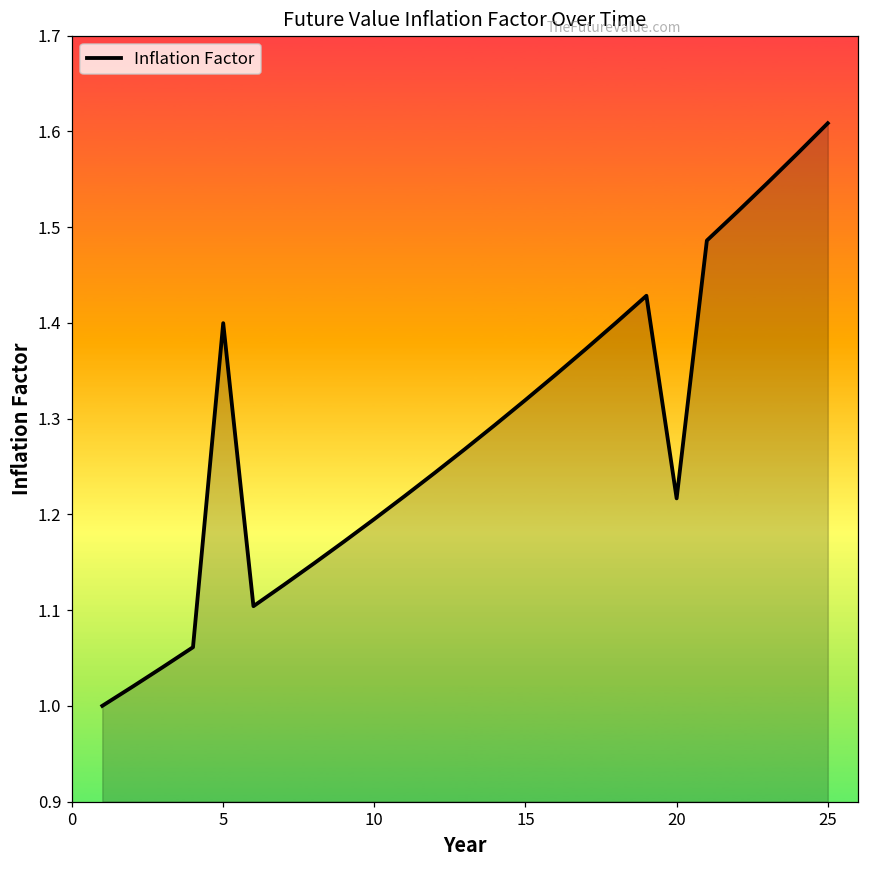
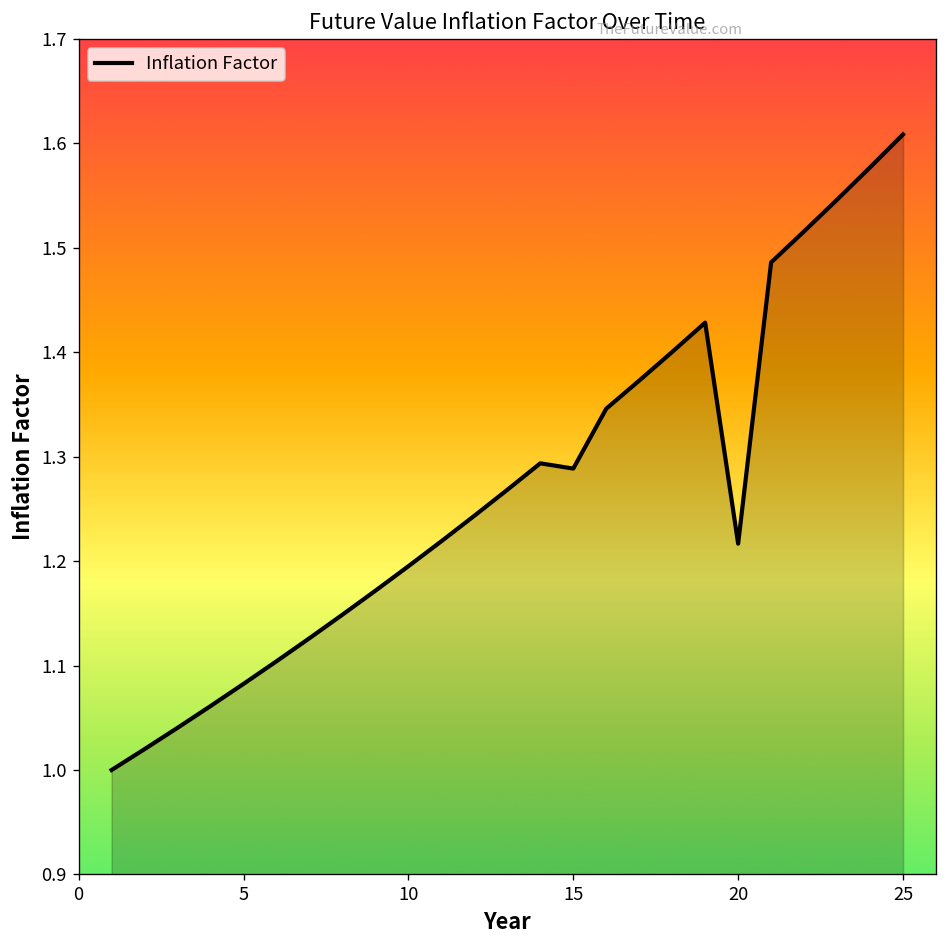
  {
-   "5": 1.40,
+   "5": 1.08,
    "10": 1.20,
-   "15": 1.32,
+   "15": 1.29,
    "20": 1.22,
    "25": 1.61
  }
